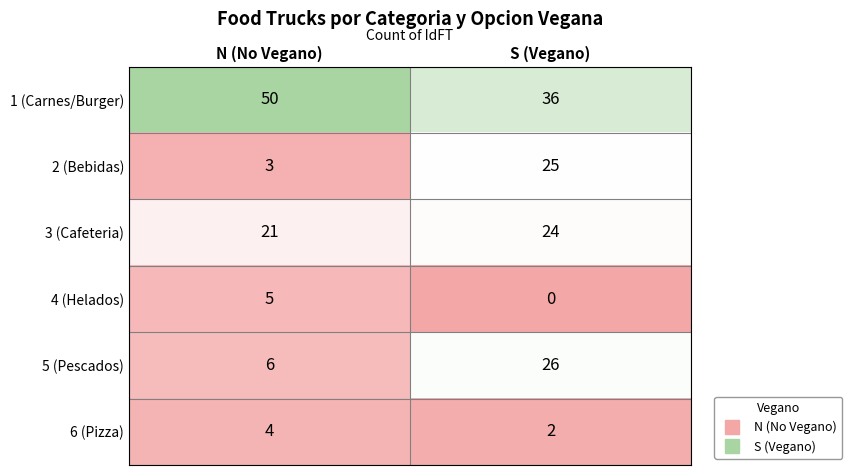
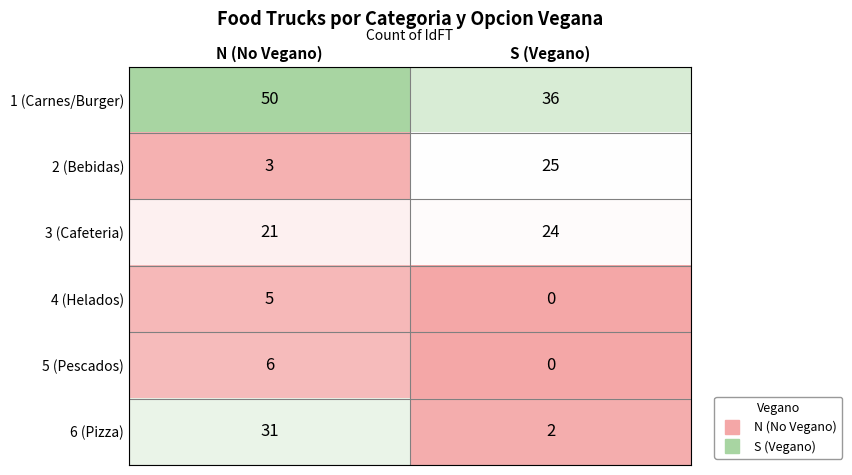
  {
    "1 (Carnes/Burger)": {
      "N (No Vegano)": 50,
      "S (Vegano)": 36
    },
    "2 (Bebidas)": {
      "N (No Vegano)": 3,
      "S (Vegano)": 25
    },
    "3 (Cafeteria)": {
      "N (No Vegano)": 21,
      "S (Vegano)": 24
    },
    "4 (Helados)": {
      "N (No Vegano)": 5,
      "S (Vegano)": 0
    },
    "5 (Pescados)": {
      "N (No Vegano)": 6,
-     "S (Vegano)": 26
+     "S (Vegano)": 0
    },
    "6 (Pizza)": {
-     "N (No Vegano)": 4,
+     "N (No Vegano)": 31,
      "S (Vegano)": 2
    }
  }
